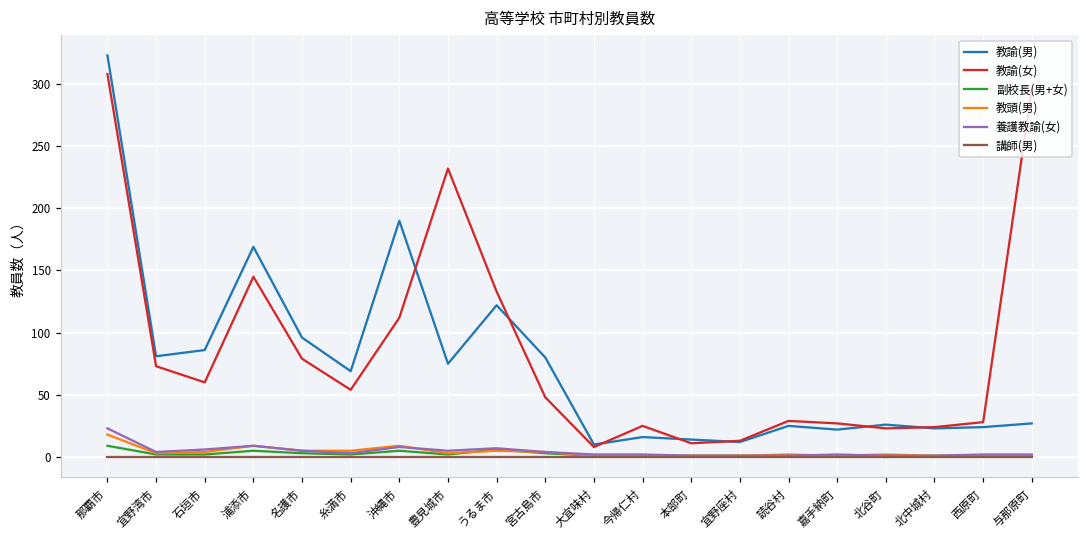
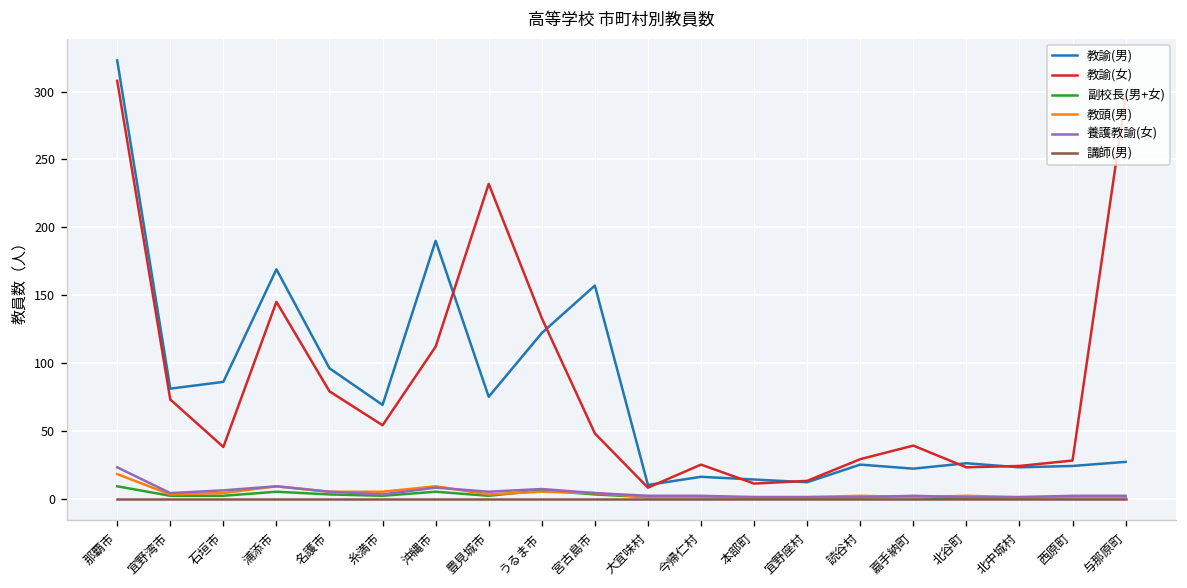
  {
    "教諭(男)": {
      "那覇市": 323,
      "宜野湾市": 81,
      "石垣市": 86,
      "浦添市": 169,
      "名護市": 96,
      "糸満市": 69,
      "沖縄市": 190,
      "豊見城市": 75,
      "うるま市": 122,
-     "宮古島市": 80,
+     "宮古島市": 157,
      "今帰仁村": 16,
      "本部町": 14,
      "読谷村": 25,
      "嘉手納町": 22,
      "北谷町": 26,
      "西原町": 24,
      "与那原町": 27
    },
    "教諭(女)": {
      "那覇市": 308,
      "宜野湾市": 73,
-     "石垣市": 60,
+     "石垣市": 38,
      "浦添市": 145,
      "名護市": 79,
      "糸満市": 54,
      "沖縄市": 112,
      "豊見城市": 232,
      "うるま市": 133,
      "宮古島市": 48,
      "今帰仁村": 25,
      "本部町": 11,
      "読谷村": 29,
-     "嘉手納町": 27,
+     "嘉手納町": 39,
      "北谷町": 23,
      "西原町": 28
    },
    "副校長(男+女)": {
      "那覇市": 9,
      "浦添市": 5,
      "沖縄市": 5
    },
    "教頭(男)": {
      "那覇市": 18
    },
    "養護教諭(女)": {
      "那覇市": 23
    },
    "講師(男)": {
      "那覇市": 0,
      "浦添市": 0,
      "名護市": 0,
      "沖縄市": 0,
      "うるま市": 0,
      "宮古島市": 0
    }
  }
